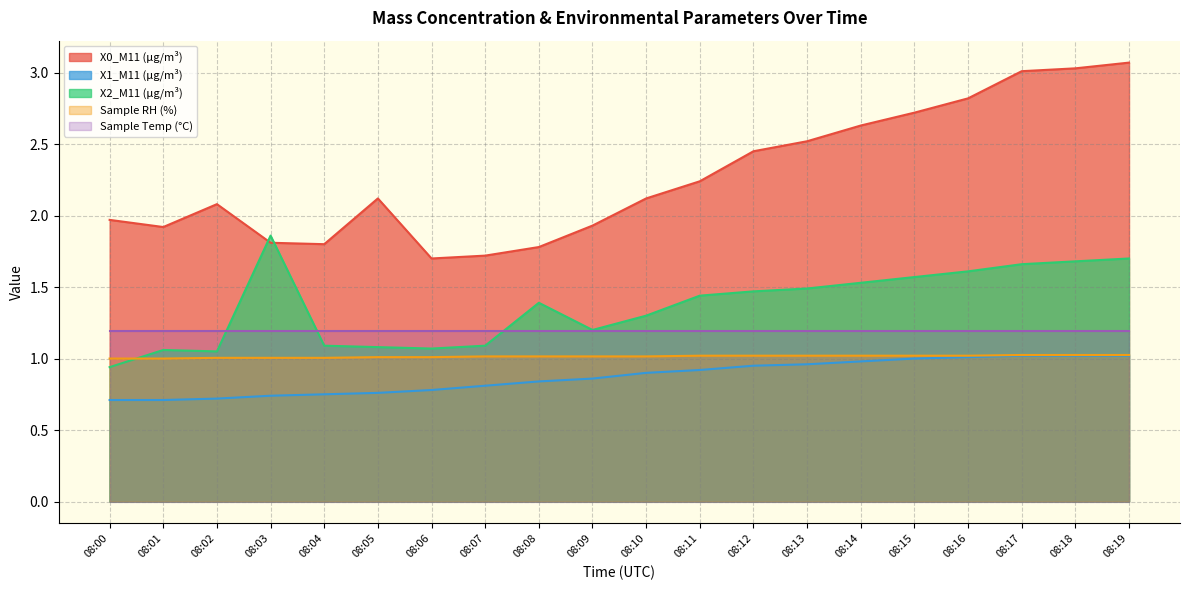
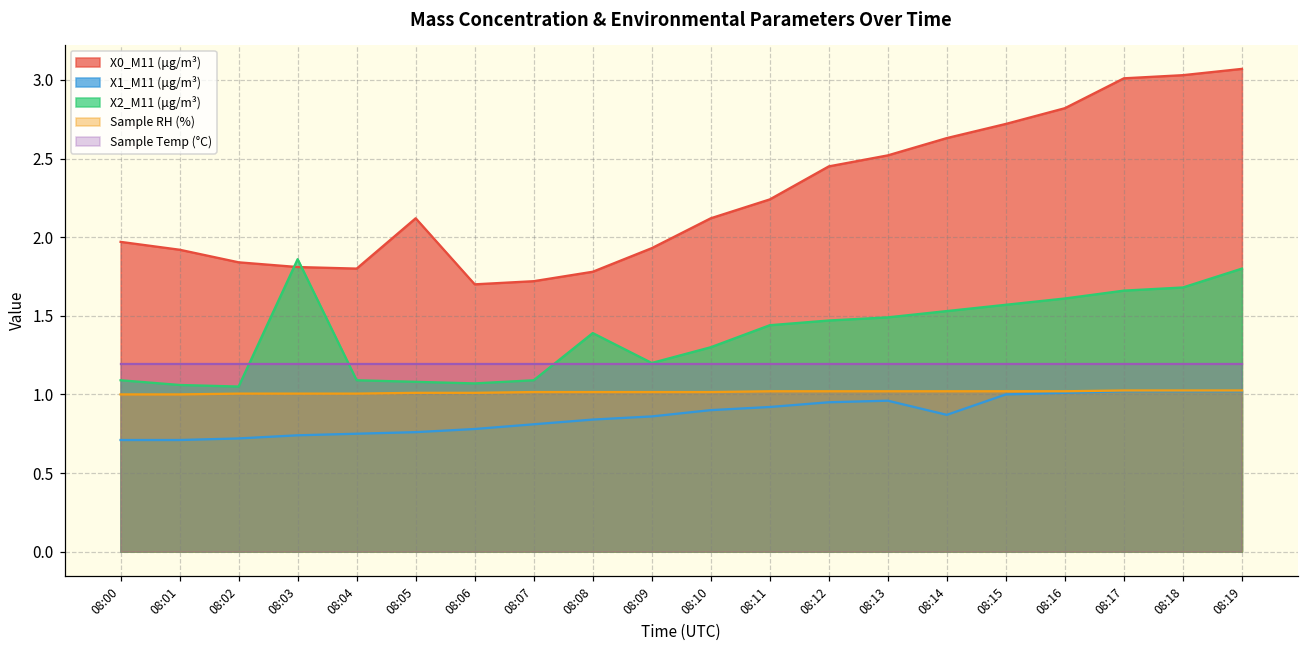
  {
    "X0_M11 (μg/m³)": {
      "08:00": 1.97,
      "08:01": 1.92,
-     "08:02": 2.08,
+     "08:02": 1.84,
      "08:03": 1.81,
      "08:04": 1.80,
      "08:05": 2.12,
      "08:06": 1.70,
      "08:07": 1.72,
      "08:08": 1.78,
      "08:09": 1.93,
      "08:10": 2.12,
      "08:11": 2.24,
      "08:12": 2.45,
      "08:13": 2.52,
      "08:14": 2.63,
      "08:15": 2.72,
      "08:16": 2.82,
      "08:17": 3.01,
      "08:18": 3.03,
      "08:19": 3.07
    },
    "X1_M11 (μg/m³)": {
      "08:00": 0.71,
      "08:01": 0.71,
      "08:02": 0.72,
      "08:03": 0.74,
      "08:04": 0.75,
      "08:05": 0.76,
      "08:06": 0.78,
      "08:07": 0.81,
      "08:08": 0.84,
      "08:09": 0.86,
      "08:10": 0.90,
      "08:11": 0.92,
      "08:12": 0.95,
      "08:13": 0.96,
-     "08:14": 0.98,
+     "08:14": 0.87,
      "08:15": 1.00
    },
    "X2_M11 (μg/m³)": {
-     "08:00": 0.94,
+     "08:00": 1.09,
      "08:01": 1.06,
      "08:02": 1.05,
      "08:03": 1.86,
      "08:04": 1.09,
      "08:05": 1.08,
      "08:06": 1.07,
      "08:07": 1.09,
      "08:08": 1.39,
      "08:10": 1.30,
      "08:11": 1.44,
      "08:12": 1.47,
      "08:13": 1.49,
      "08:14": 1.53,
      "08:15": 1.57,
      "08:16": 1.61,
      "08:17": 1.66,
      "08:18": 1.68,
-     "08:19": 1.7
+     "08:19": 1.8
    },
    "Sample RH (%)": {
      "08:00": 1.00,
      "08:01": 1.00,
      "08:02": 1.01,
      "08:03": 1.01,
      "08:04": 1.01,
      "08:05": 1.01,
      "08:06": 1.01,
      "08:07": 1.02,
      "08:08": 1.02,
      "08:09": 1.02,
      "08:10": 1.02,
      "08:11": 1.02,
      "08:12": 1.02,
      "08:13": 1.02,
      "08:14": 1.02,
      "08:15": 1.02
    },
    "Sample Temp (°C)": {
      "08:00": 1.19,
      "08:01": 1.19,
      "08:02": 1.19,
      "08:03": 1.19,
      "08:04": 1.19,
      "08:05": 1.19,
      "08:06": 1.19,
      "08:07": 1.19,
      "08:08": 1.19,
      "08:10": 1.19,
      "08:11": 1.19,
      "08:12": 1.19,
      "08:13": 1.19,
      "08:14": 1.19,
      "08:15": 1.19,
      "08:16": 1.19,
      "08:17": 1.19,
      "08:18": 1.19,
      "08:19": 1.19
    }
  }
